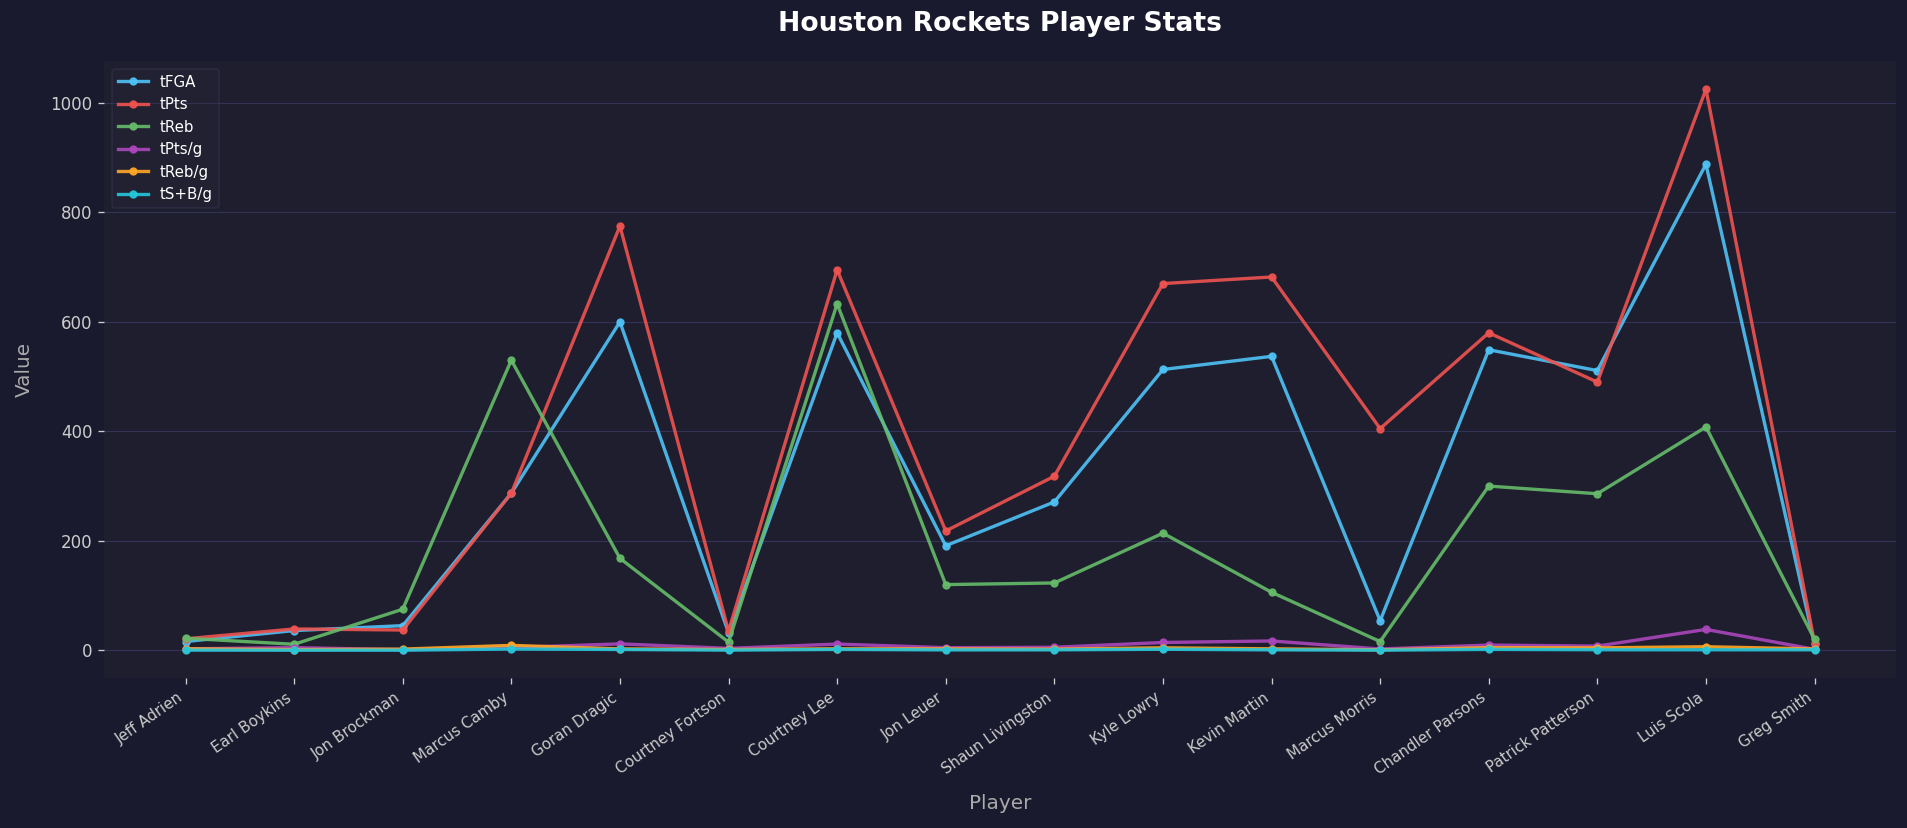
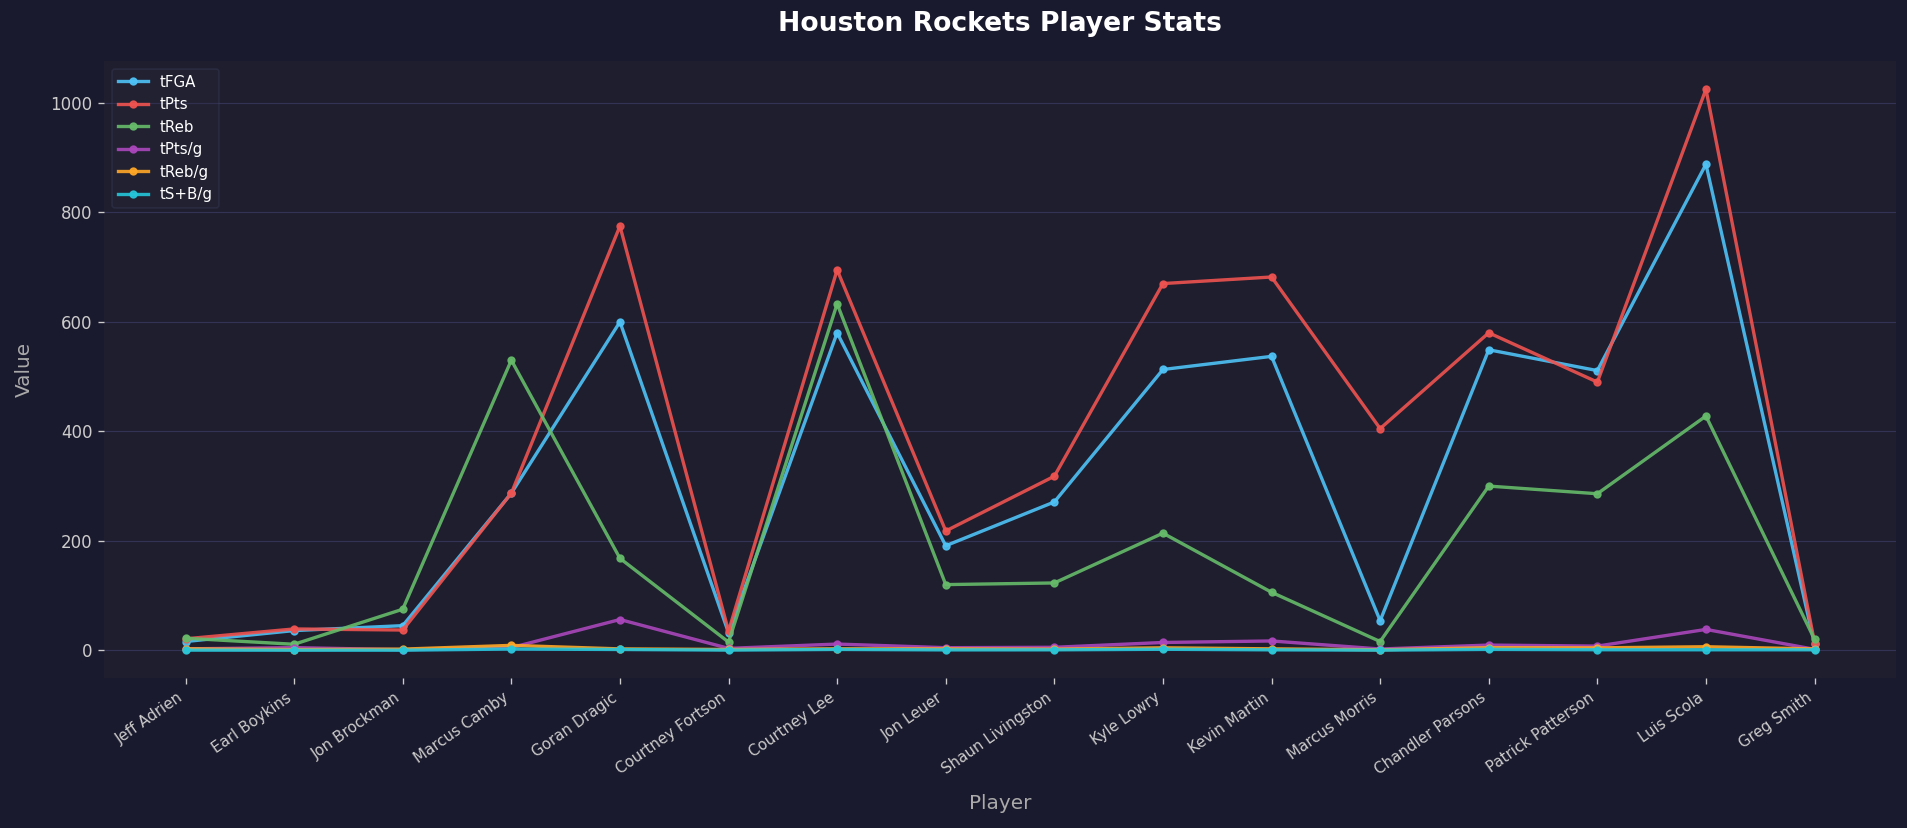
  {
    "tPts": {
      "Jon Brockman": 40,
      "Goran Dragic": 780,
      "Courtney Lee": 700,
      "Jon Leuer": 220,
      "Shaun Livingston": 320,
      "Kyle Lowry": 670,
      "Kevin Martin": 680,
      "Marcus Morris": 410,
      "Chandler Parsons": 580,
      "Patrick Patterson": 490,
      "Luis Scola": 1030
    },
    "tReb": {
      "Earl Boykins": 10,
      "Jon Brockman": 80,
      "Marcus Camby": 530,
      "Goran Dragic": 170,
      "Courtney Fortson": 20,
      "Courtney Lee": 630,
      "Jon Leuer": 120,
      "Shaun Livingston": 120,
      "Kyle Lowry": 210,
      "Kevin Martin": 110,
      "Marcus Morris": 20,
      "Chandler Parsons": 300,
      "Patrick Patterson": 290,
-     "Luis Scola": 410,
+     "Luis Scola": 430,
      "Greg Smith": 20
    },
    "tPts/g": {
-     "Goran Dragic": 10,
+     "Goran Dragic": 60,
      "Courtney Lee": 10,
      "Kyle Lowry": 10,
      "Kevin Martin": 20,
      "Luis Scola": 40
    },
    "tReb/g": {
      "Luis Scola": 10
    }
  }
